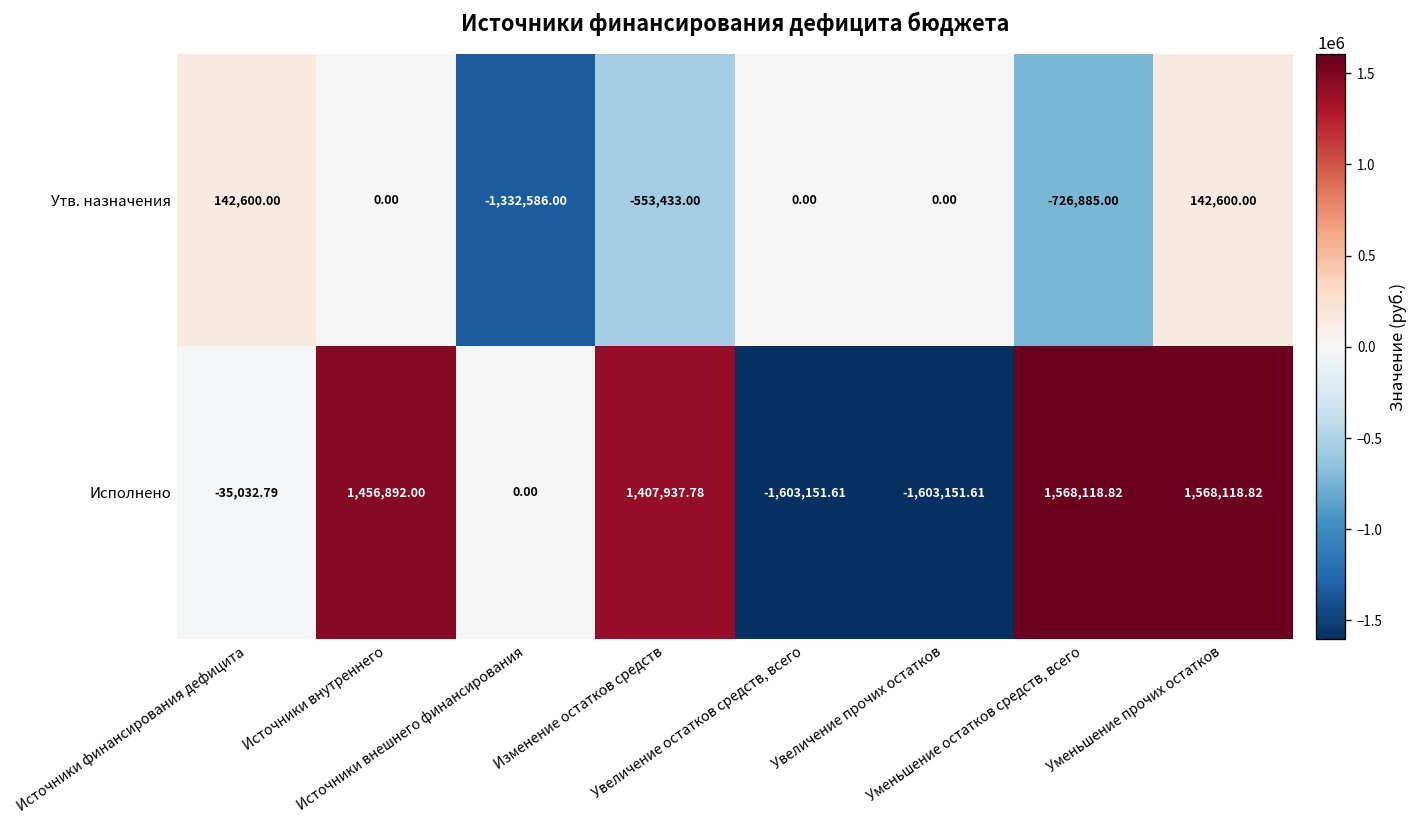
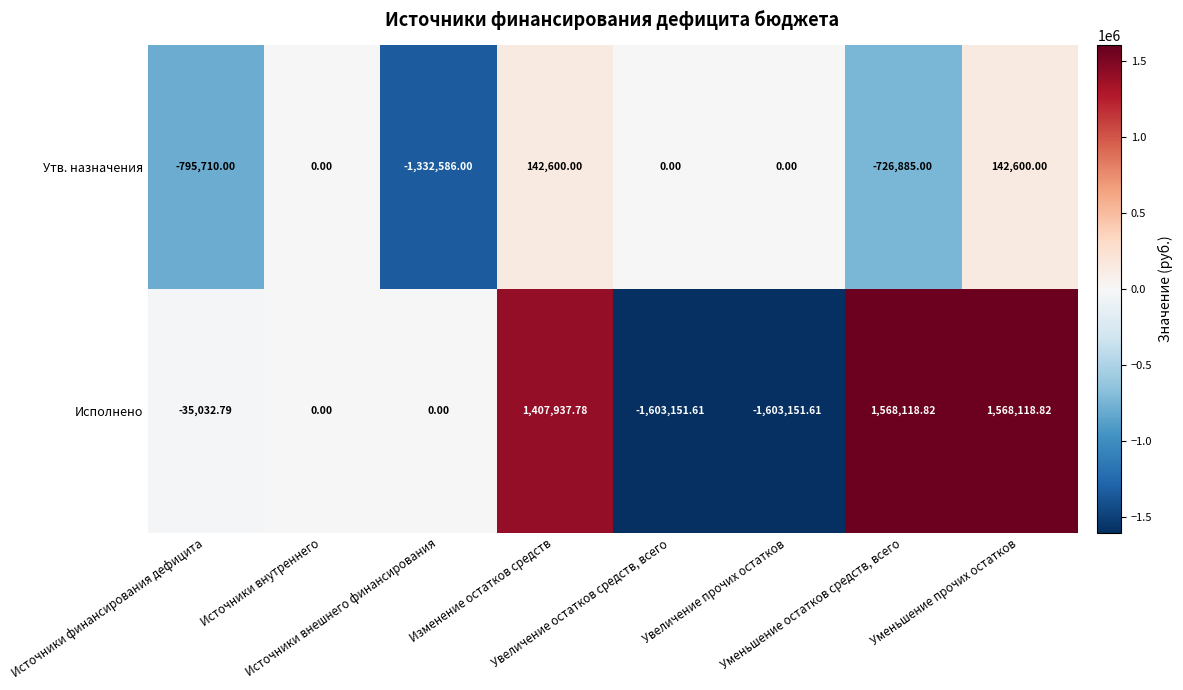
  {
    "Утв. назначения": {
-     "Источники финансирования дефицита": "142,600.00",
+     "Источники финансирования дефицита": "-795,710.00",
      "Источники внутреннего": "0.00",
      "Источники внешнего финансирования": "-1,332,586.00",
-     "Изменение остатков средств": "-553,433.00",
+     "Изменение остатков средств": "142,600.00",
      "Увеличение остатков средств, всего": "0.00",
      "Увеличение прочих остатков": "0.00",
      "Уменьшение остатков средств, всего": "-726,885.00",
      "Уменьшение прочих остатков": "142,600.00"
    },
    "Исполнено": {
      "Источники финансирования дефицита": "-35,032.79",
-     "Источники внутреннего": "1,456,892.00",
+     "Источники внутреннего": "0.00",
      "Источники внешнего финансирования": "0.00",
      "Изменение остатков средств": "1,407,937.78",
      "Увеличение остатков средств, всего": "-1,603,151.61",
      "Увеличение прочих остатков": "-1,603,151.61",
      "Уменьшение остатков средств, всего": "1,568,118.82",
      "Уменьшение прочих остатков": "1,568,118.82"
    }
  }
